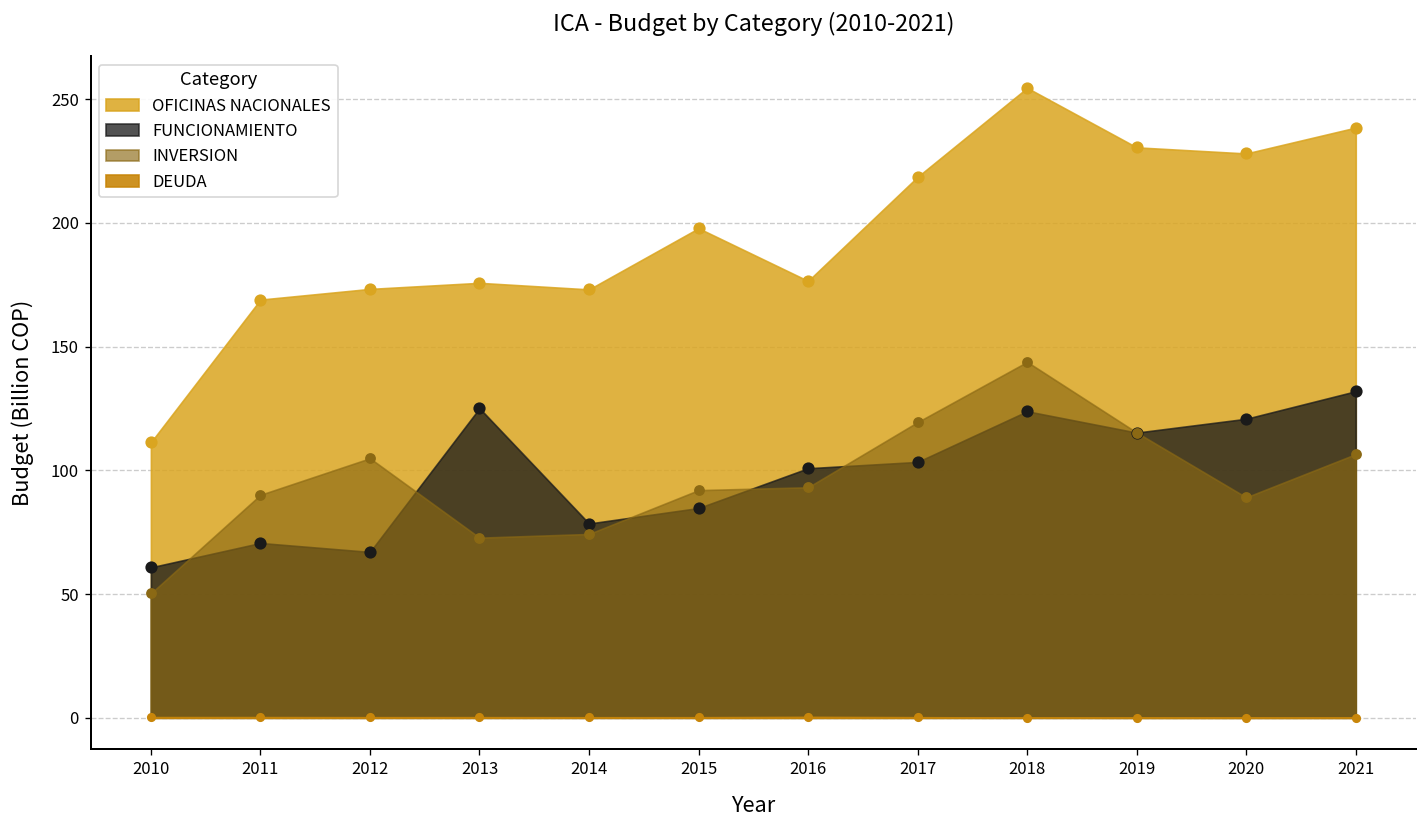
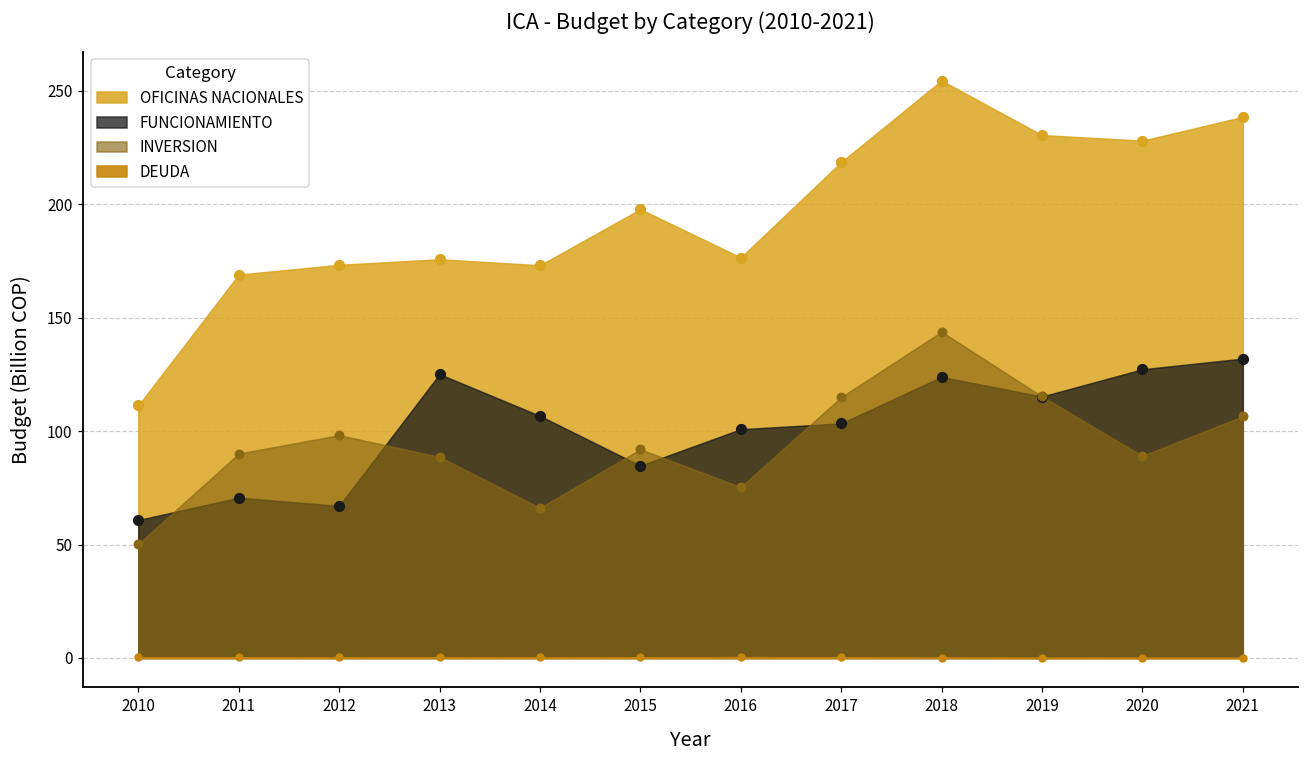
  {
    "FUNCIONAMIENTO": {
      "2010": 61,
      "2011": 71,
      "2012": 67,
      "2013": 125,
-     "2014": 78,
+     "2014": 107,
      "2015": 85,
      "2016": 101,
      "2017": 103,
      "2018": 124,
-     "2020": 121,
+     "2020": 127,
      "2021": 132
    },
    "INVERSION": {
      "2010": 50,
      "2011": 90,
-     "2012": 105,
-     "2013": 73,
-     "2014": 74,
+     "2012": 98,
+     "2013": 89,
+     "2014": 66,
      "2015": 92,
-     "2016": 93,
-     "2017": 119,
+     "2016": 75,
+     "2017": 115,
      "2018": 144,
      "2020": 89,
      "2021": 107
    }
  }
